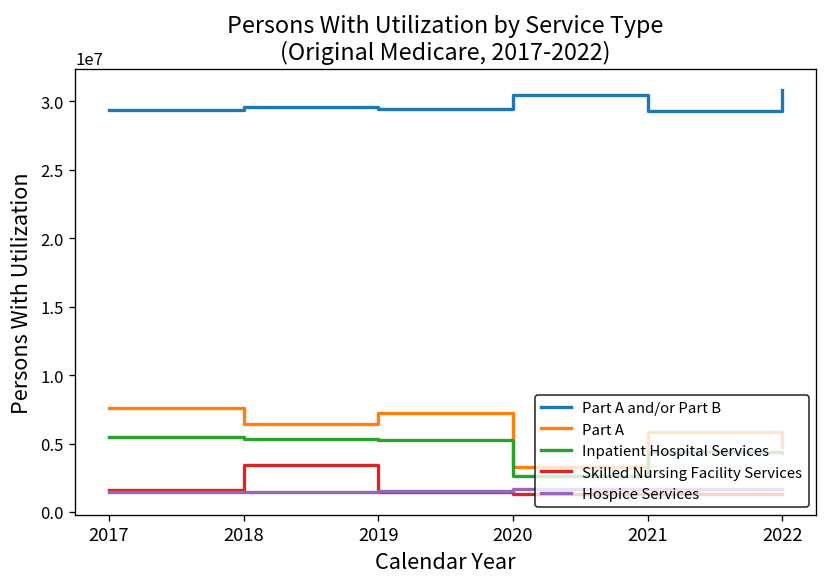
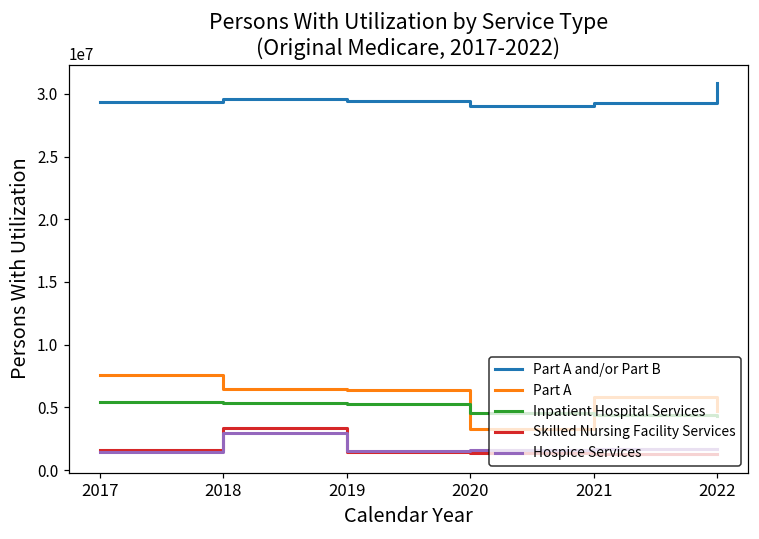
  {
    "Part A and/or Part B": {
      "2017": 29400000,
      "2018": 29600000,
      "2019": 29500000,
-     "2020": 30500000,
+     "2020": 29100000,
      "2021": 29300000,
      "2022": 30800000
    },
    "Part A": {
      "2017": 7600000,
      "2018": 6500000,
-     "2019": 7200000,
+     "2019": 6400000,
      "2020": 3300000
    },
    "Inpatient Hospital Services": {
      "2017": 5400000,
      "2018": 5400000,
      "2019": 5200000,
-     "2020": 2600000
+     "2020": 4500000
    },
    "Skilled Nursing Facility Services": {
      "2018": 3400000,
      "2020": 1300000
    },
    "Hospice Services": {
-     "2018": 1500000,
+     "2018": 2900000,
      "2020": 1600000
    }
  }
